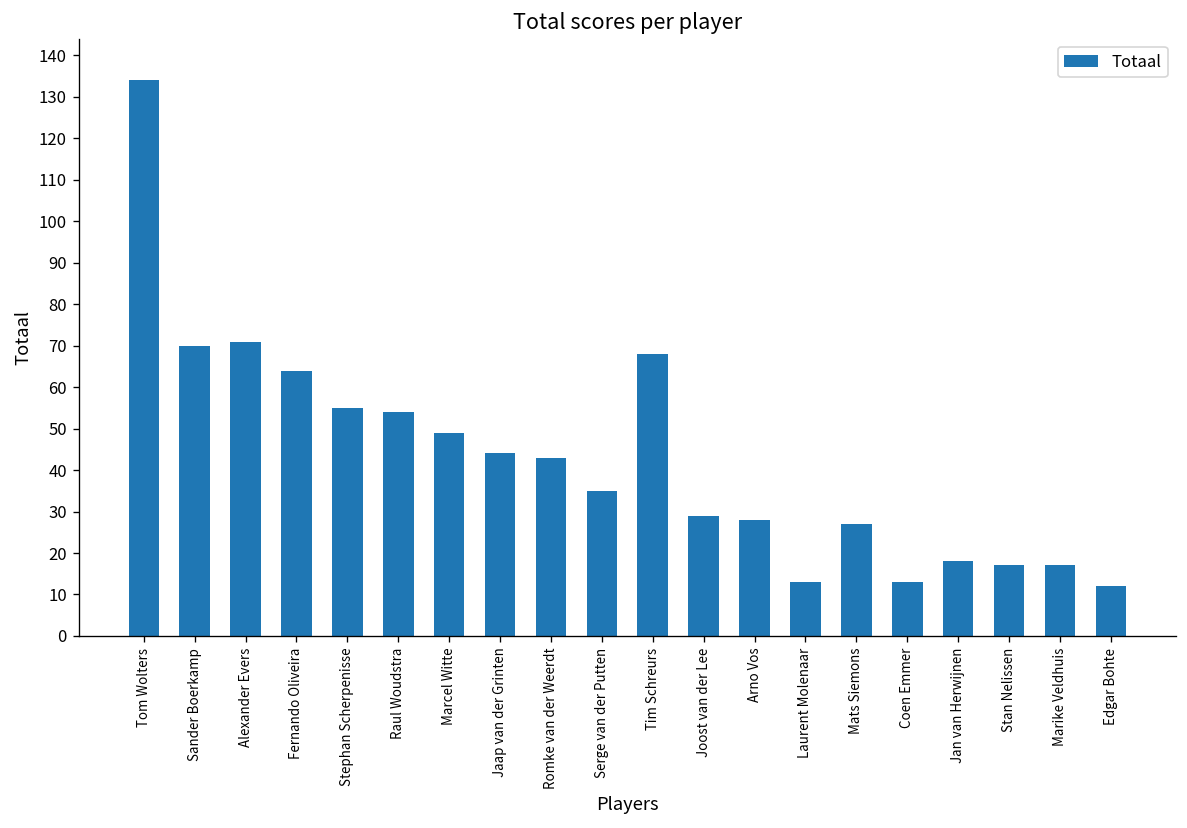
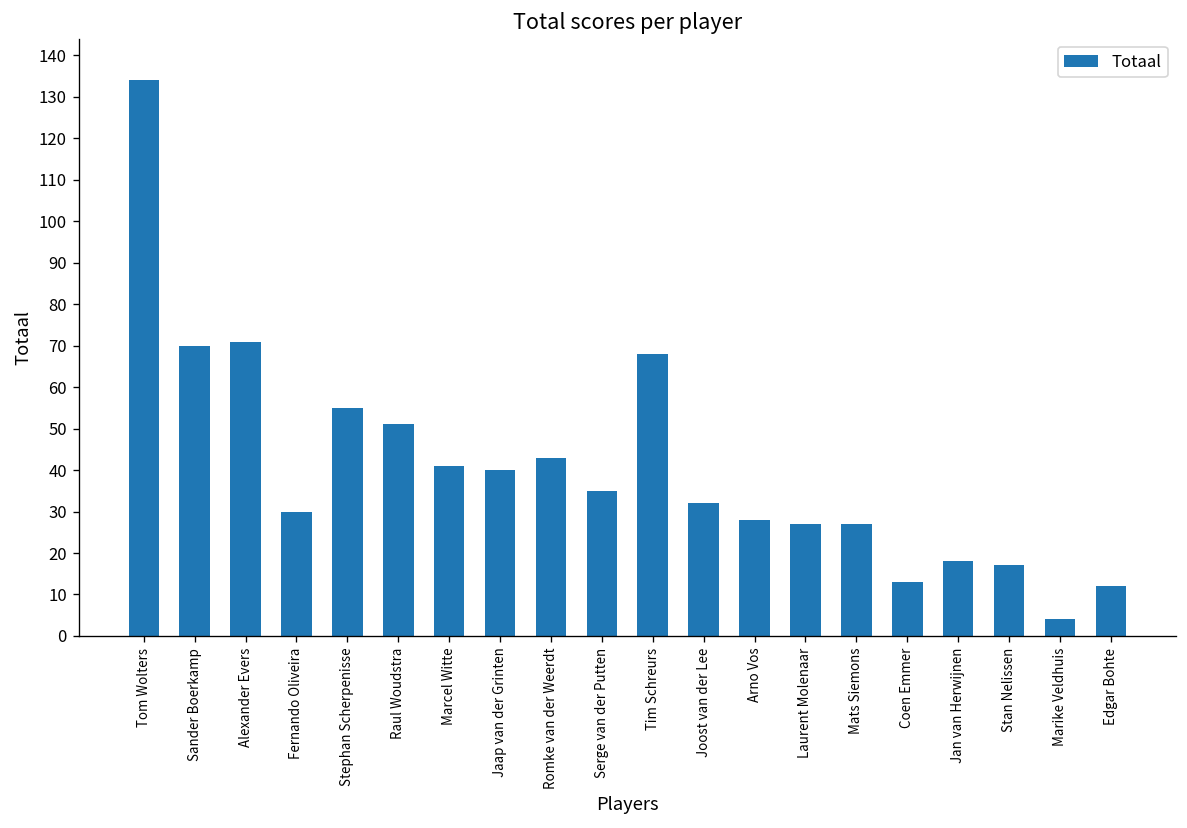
  {
    "Tom Wolters": 134,
    "Sander Boerkamp": 70,
    "Alexander Evers": 71,
-   "Fernando Oliveira": 64,
+   "Fernando Oliveira": 30,
    "Stephan Scherpenisse": 55,
-   "Raul Woudstra": 54,
-   "Marcel Witte": 49,
-   "Jaap van der Grinten": 44,
+   "Raul Woudstra": 51,
+   "Marcel Witte": 41,
+   "Jaap van der Grinten": 40,
    "Romke van der Weerdt": 43,
    "Serge van der Putten": 35,
    "Tim Schreurs": 68,
-   "Joost van der Lee": 29,
+   "Joost van der Lee": 32,
    "Arno Vos": 28,
-   "Laurent Molenaar": 13,
+   "Laurent Molenaar": 27,
    "Mats Siemons": 27,
    "Coen Emmer": 13,
    "Jan van Herwijnen": 18,
    "Stan Nelissen": 17,
-   "Marike Veldhuis": 17,
+   "Marike Veldhuis": 4,
    "Edgar Bohte": 12
  }
